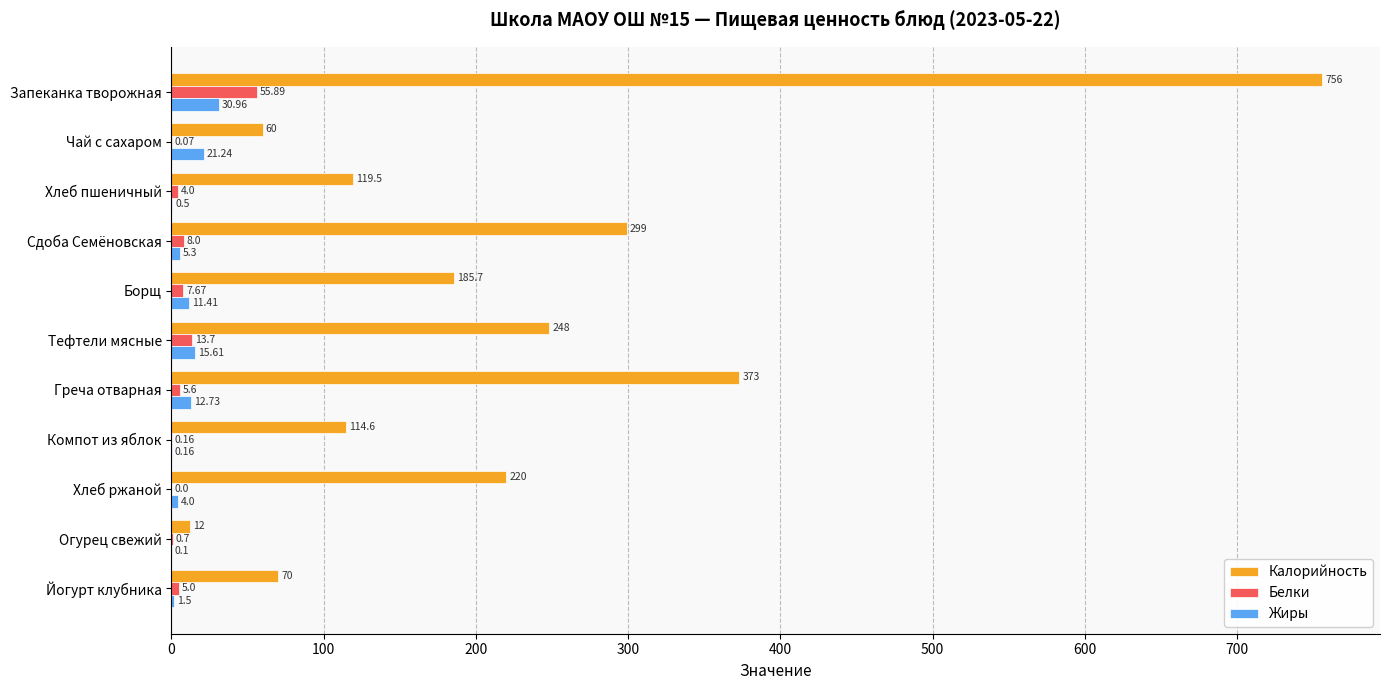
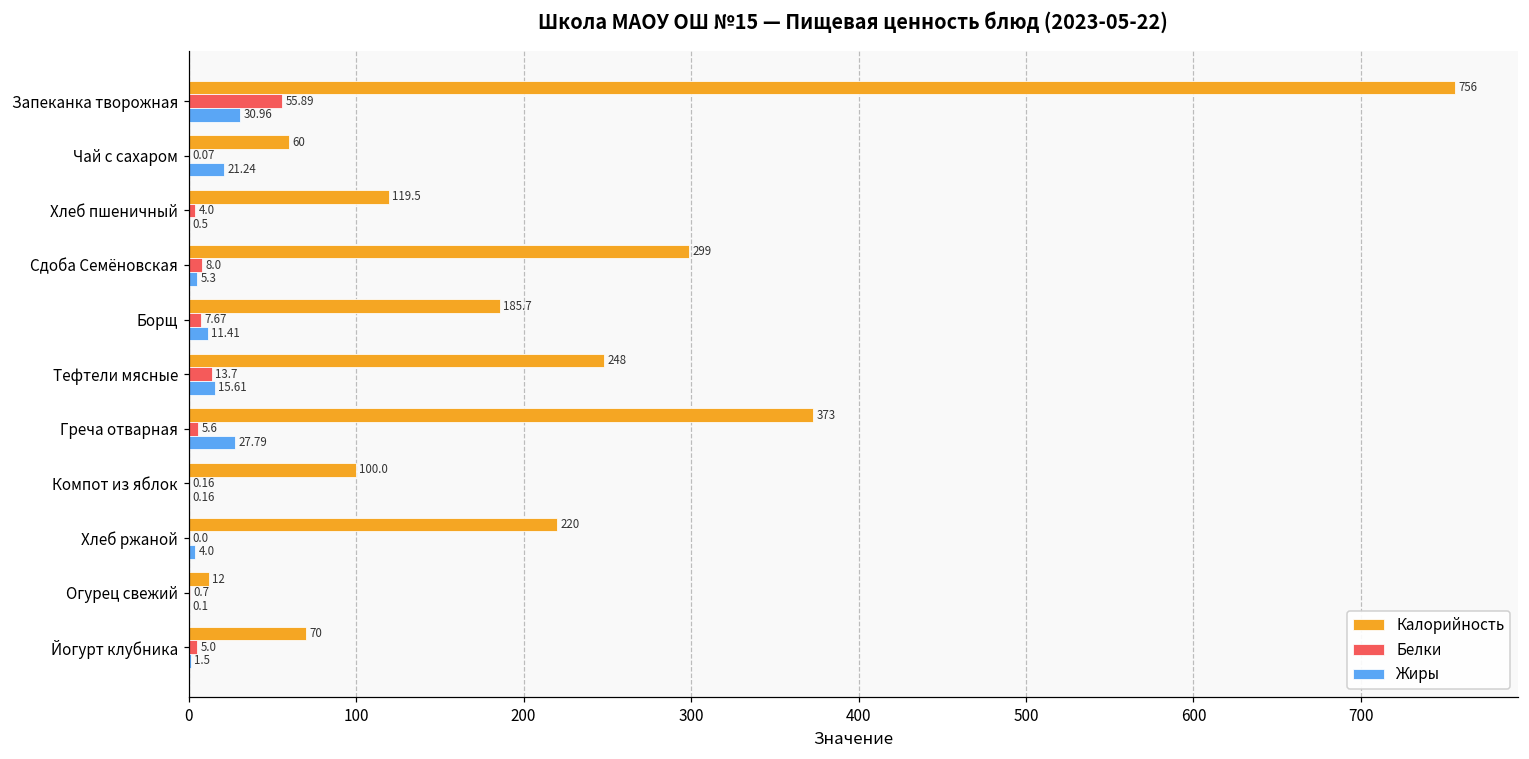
  {
    "Калорийность": {
      "Запеканка творожная": 756,
      "Чай с сахаром": 60,
      "Хлеб пшеничный": 119.5,
      "Сдоба Семёновская": 299,
      "Борщ": 185.7,
      "Тефтели мясные": 248,
      "Греча отварная": 373,
-     "Компот из яблок": 114.6,
+     "Компот из яблок": 100.0,
      "Хлеб ржаной": 220,
      "Огурец свежий": 12,
      "Йогурт клубника": 70
    },
    "Белки": {
      "Запеканка творожная": 55.89,
      "Чай с сахаром": 0.07,
      "Хлеб пшеничный": 4.0,
      "Сдоба Семёновская": 8.0,
      "Борщ": 7.67,
      "Тефтели мясные": 13.7,
      "Греча отварная": 5.6,
      "Компот из яблок": 0.16,
      "Хлеб ржаной": 0.0,
      "Огурец свежий": 0.7,
      "Йогурт клубника": 5.0
    },
    "Жиры": {
      "Запеканка творожная": 30.96,
      "Чай с сахаром": 21.24,
      "Хлеб пшеничный": 0.5,
      "Сдоба Семёновская": 5.3,
      "Борщ": 11.41,
      "Тефтели мясные": 15.61,
-     "Греча отварная": 12.73,
+     "Греча отварная": 27.79,
      "Компот из яблок": 0.16,
      "Хлеб ржаной": 4.0,
      "Огурец свежий": 0.1,
      "Йогурт клубника": 1.5
    }
  }
